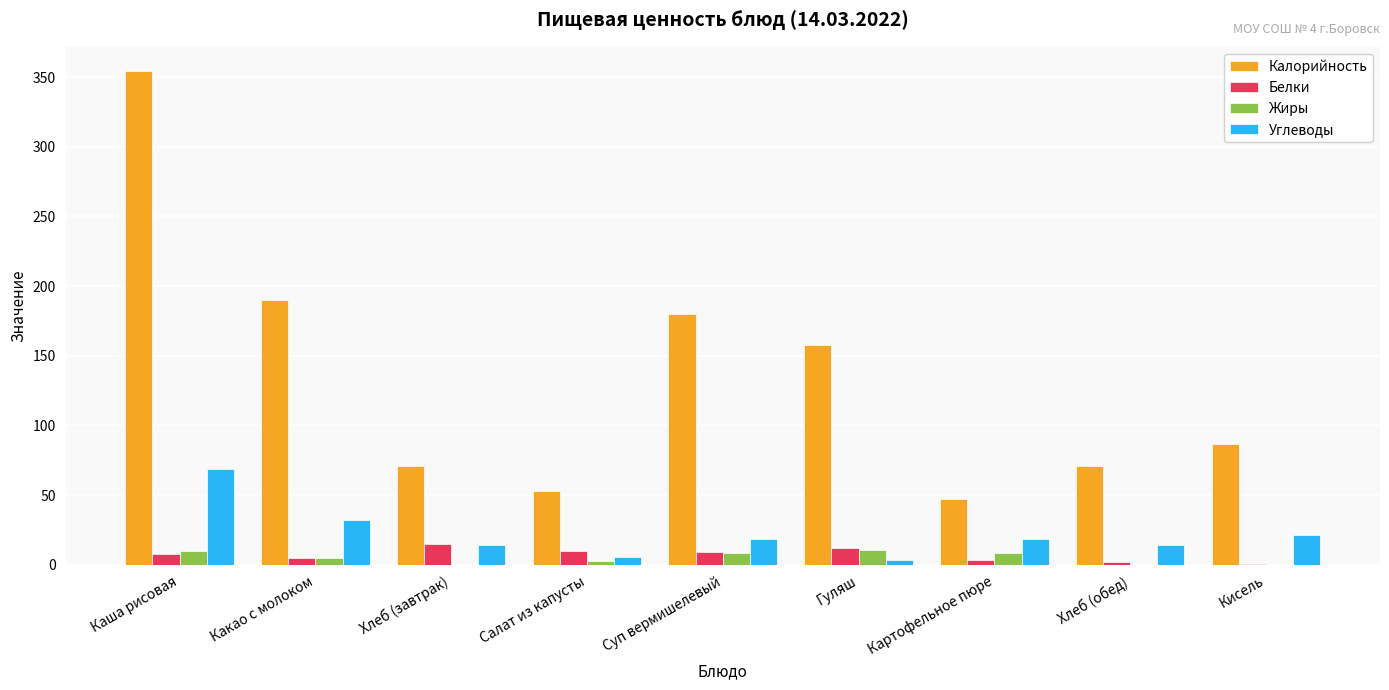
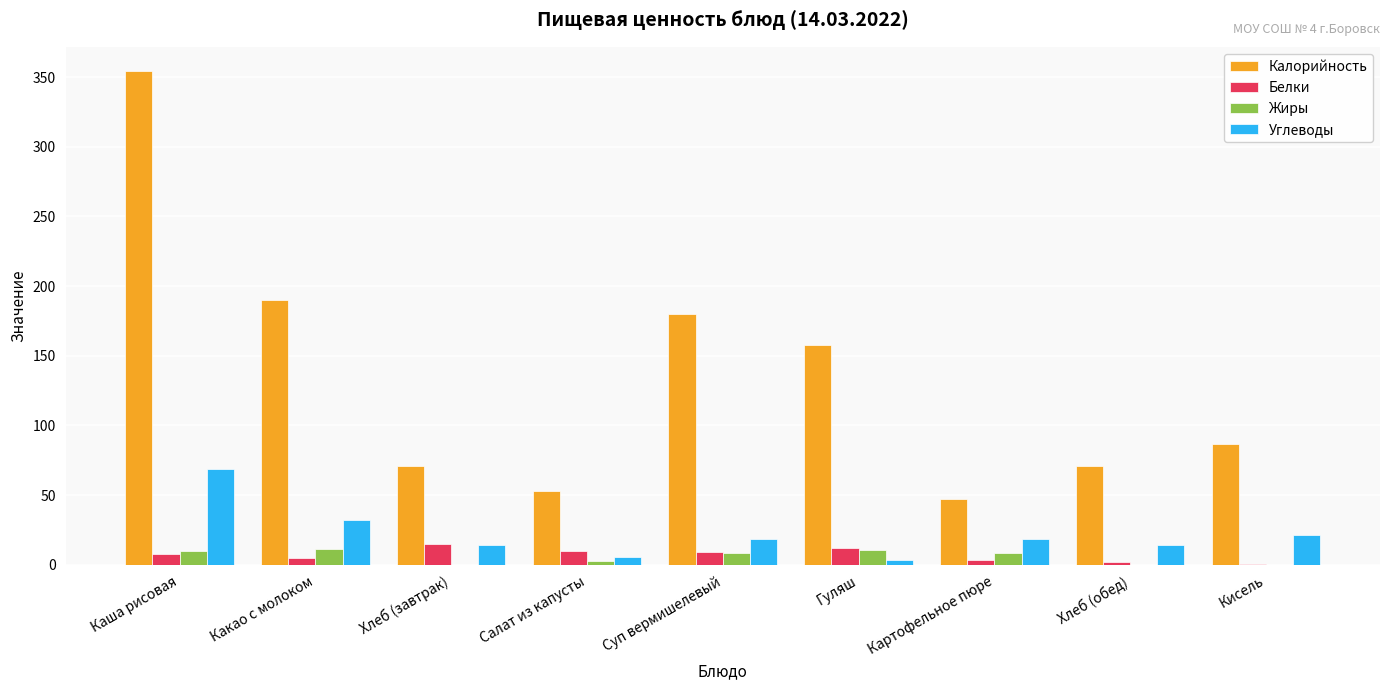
  {
    "Калорийность": {
      "Каша рисовая": 354,
      "Какао с молоком": 190,
      "Хлеб (завтрак)": 71,
      "Салат из капусты": 53,
      "Суп вермишелевый": 180,
      "Гуляш": 158,
      "Картофельное пюре": 47,
      "Хлеб (обед)": 71,
      "Кисель": 87
    },
    "Белки": {
      "Каша рисовая": 8,
      "Какао с молоком": 5,
      "Хлеб (завтрак)": 15,
      "Салат из капусты": 10,
      "Суп вермишелевый": 9,
      "Гуляш": 12,
      "Картофельное пюре": 4,
      "Хлеб (обед)": 2
    },
    "Жиры": {
      "Каша рисовая": 10,
-     "Какао с молоком": 5,
+     "Какао с молоком": 11,
      "Салат из капусты": 3,
      "Суп вермишелевый": 9,
      "Гуляш": 11,
      "Картофельное пюре": 9,
      "Кисель": 0
    },
    "Углеводы": {
      "Каша рисовая": 69,
      "Какао с молоком": 33,
      "Хлеб (завтрак)": 15,
      "Салат из капусты": 6,
      "Суп вермишелевый": 19,
      "Гуляш": 4,
      "Картофельное пюре": 19,
      "Хлеб (обед)": 15,
      "Кисель": 22
    }
  }
